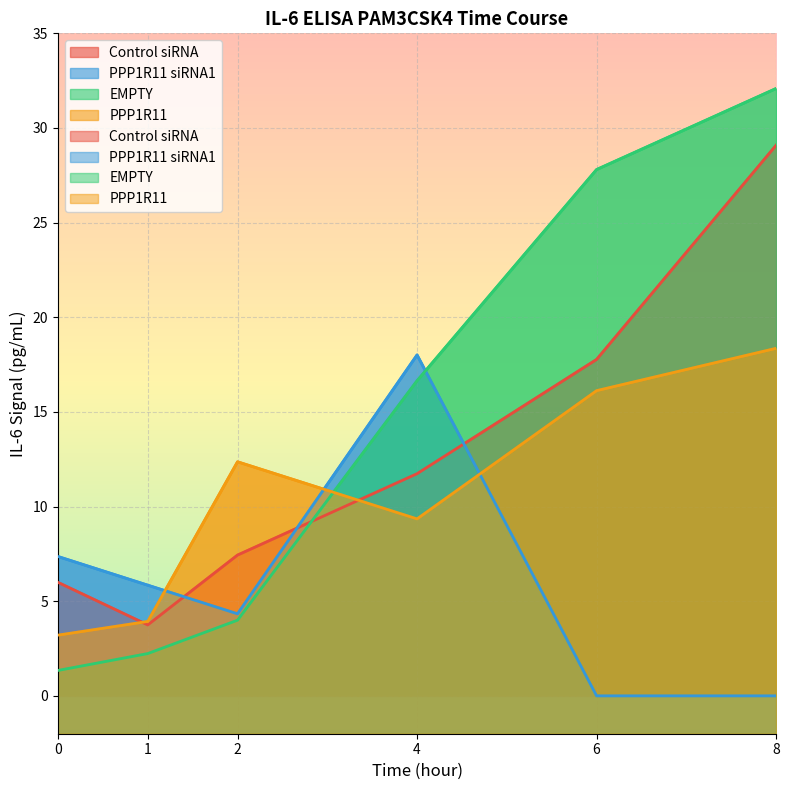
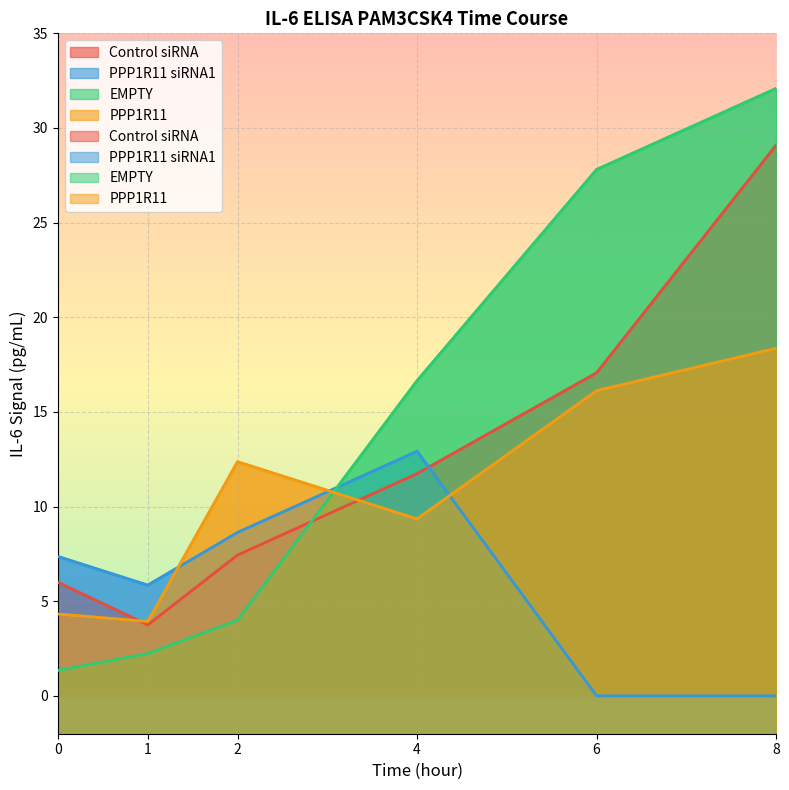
  {
    "Control siRNA": {
      "0": 6.0,
      "1": 3.7,
      "2": 7.4,
      "4": 11.7,
-     "6": 17.8,
+     "6": 17.1,
      "8": 29.1
    },
    "PPP1R11 siRNA1": {
      "0": 7.4,
      "1": 5.8,
-     "2": 4.3,
-     "4": 18.0,
+     "2": 8.6,
+     "4": 12.9,
      "6": 0.0,
      "8": 0.0
    },
    "EMPTY": {
      "0": 1.3,
      "1": 2.2,
      "2": 4.0,
      "4": 16.6,
      "6": 27.8,
      "8": 32.1
    },
    "PPP1R11": {
-     "0": 3.2,
+     "0": 4.3,
      "1": 3.9,
      "2": 12.4,
      "4": 9.3,
      "6": 16.1,
      "8": 18.4
    }
  }
